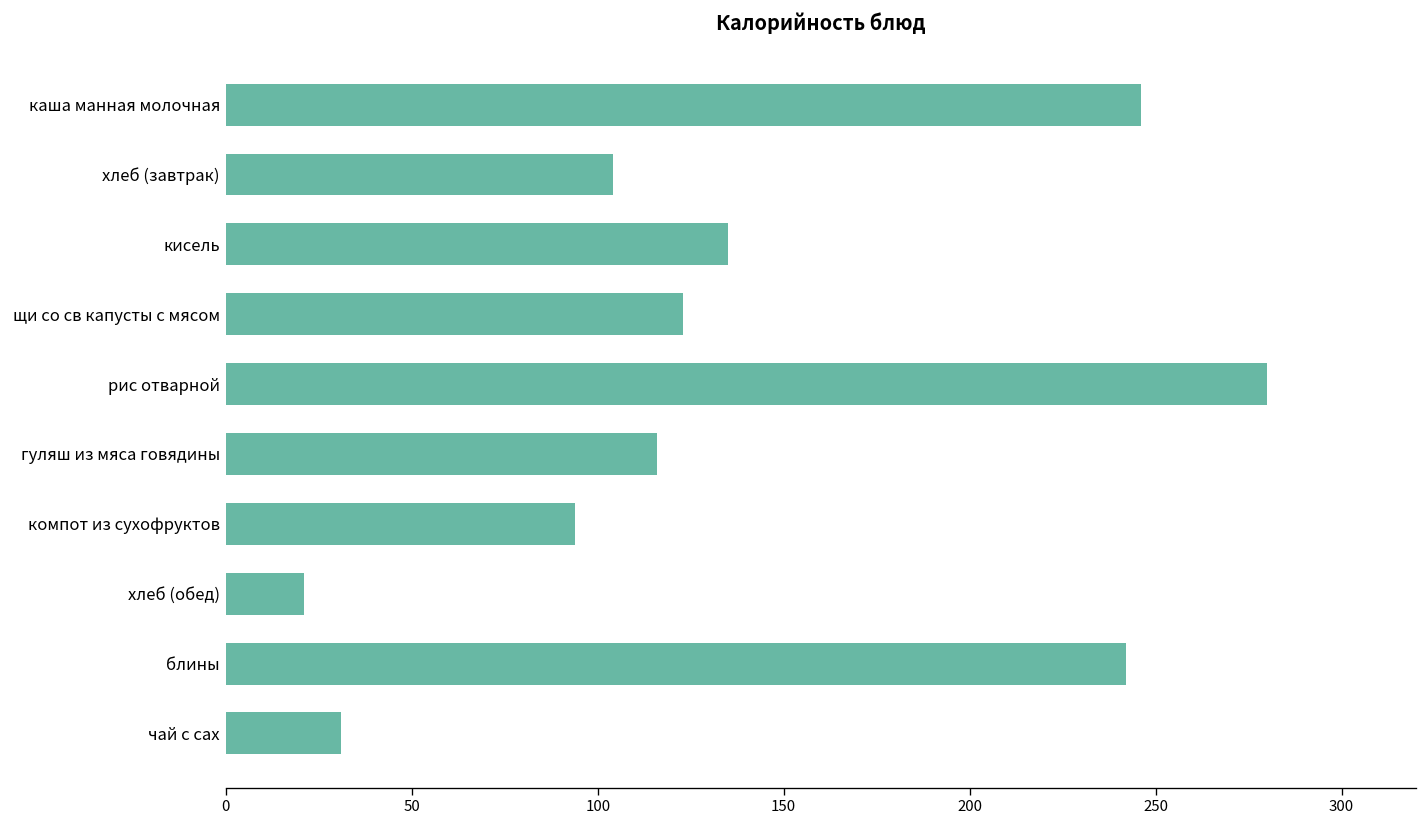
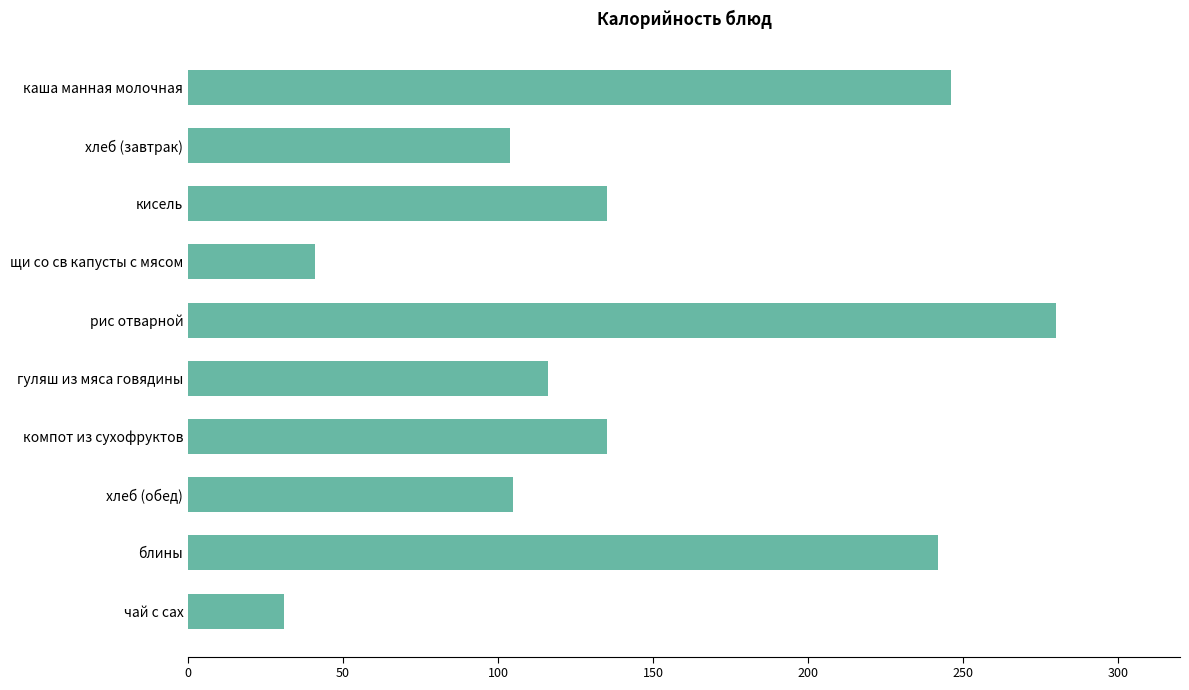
  {
    "каша манная молочная": 246,
    "хлеб (завтрак)": 104,
    "кисель": 135,
-   "щи со св капусты с мясом": 123,
+   "щи со св капусты с мясом": 41,
    "рис отварной": 280,
    "гуляш из мяса говядины": 116,
-   "компот из сухофруктов": 94,
-   "хлеб (обед)": 21,
+   "компот из сухофруктов": 135,
+   "хлеб (обед)": 105,
    "блины": 242,
    "чай с сах": 31
  }
